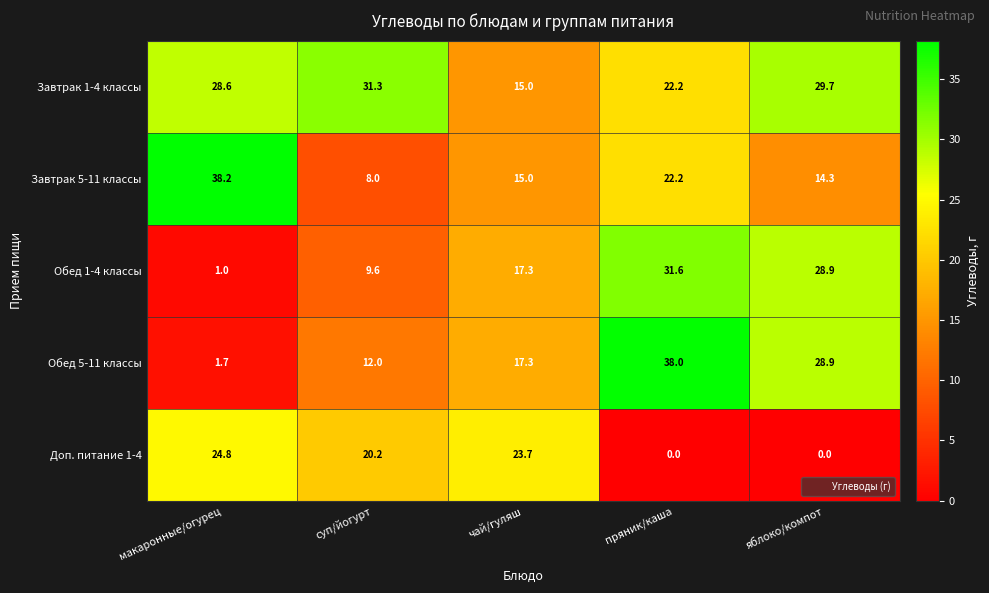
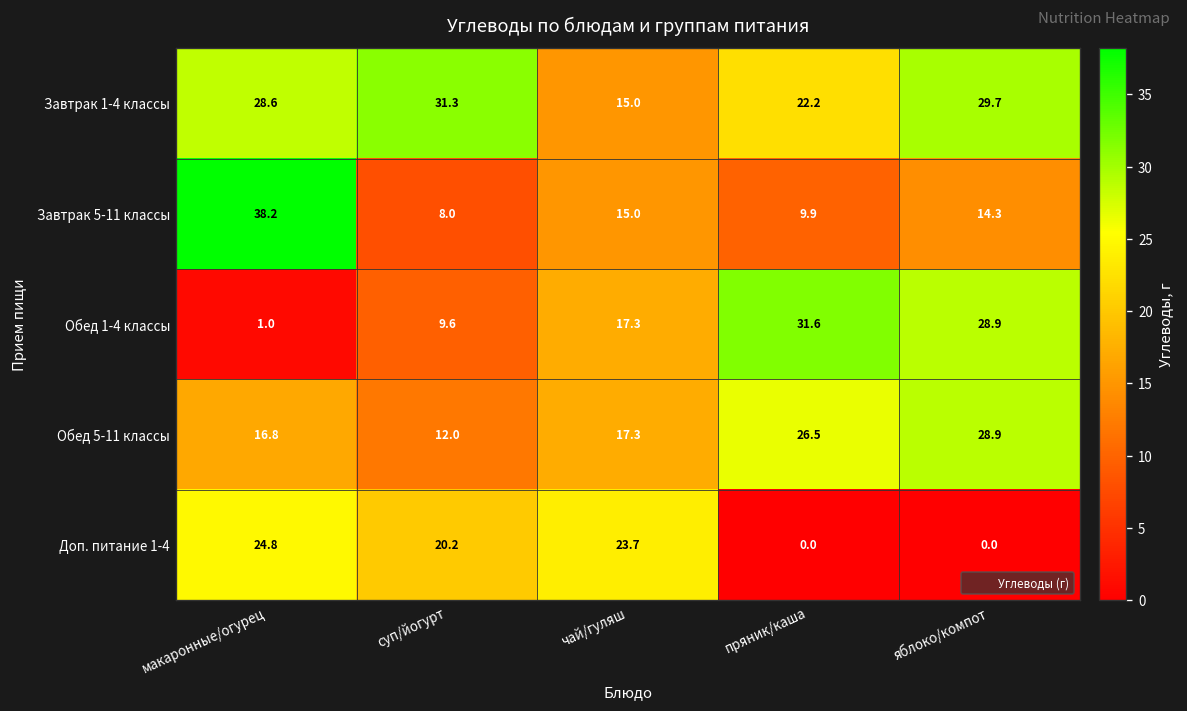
  {
    "Завтрак 1-4 классы": {
      "макаронные/огурец": 28.6,
      "суп/йогурт": 31.3,
      "чай/гуляш": 15.0,
      "пряник/каша": 22.2,
      "яблоко/компот": 29.7
    },
    "Завтрак 5-11 классы": {
      "макаронные/огурец": 38.2,
      "суп/йогурт": 8.0,
      "чай/гуляш": 15.0,
-     "пряник/каша": 22.2,
+     "пряник/каша": 9.9,
      "яблоко/компот": 14.3
    },
    "Обед 1-4 классы": {
      "макаронные/огурец": 1.0,
      "суп/йогурт": 9.6,
      "чай/гуляш": 17.3,
      "пряник/каша": 31.6,
      "яблоко/компот": 28.9
    },
    "Обед 5-11 классы": {
-     "макаронные/огурец": 1.7,
+     "макаронные/огурец": 16.8,
      "суп/йогурт": 12.0,
      "чай/гуляш": 17.3,
-     "пряник/каша": 38.0,
+     "пряник/каша": 26.5,
      "яблоко/компот": 28.9
    },
    "Доп. питание 1-4": {
      "макаронные/огурец": 24.8,
      "суп/йогурт": 20.2,
      "чай/гуляш": 23.7,
      "пряник/каша": 0.0,
      "яблоко/компот": 0.0
    }
  }
